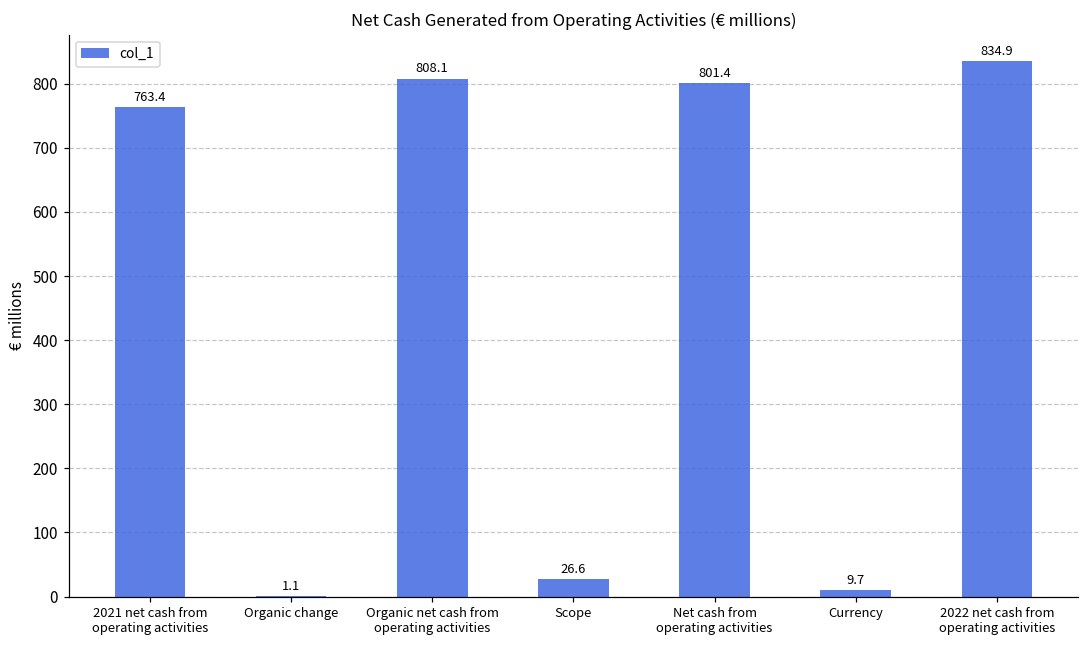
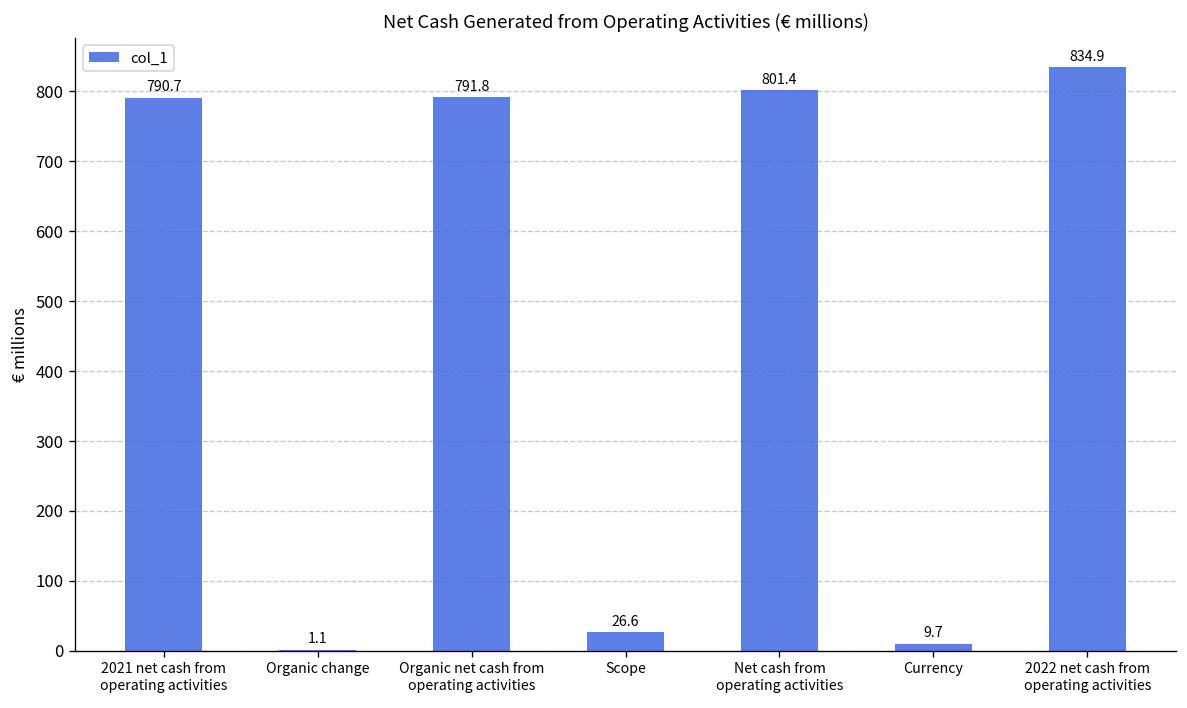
  {
-   "2021 net cash from operating activities": 763.4,
+   "2021 net cash from operating activities": 790.7,
    "Organic change": 1.1,
-   "Organic net cash from operating activities": 808.1,
+   "Organic net cash from operating activities": 791.8,
    "Scope": 26.6,
    "Net cash from operating activities": 801.4,
    "Currency": 9.7,
    "2022 net cash from operating activities": 834.9
  }
